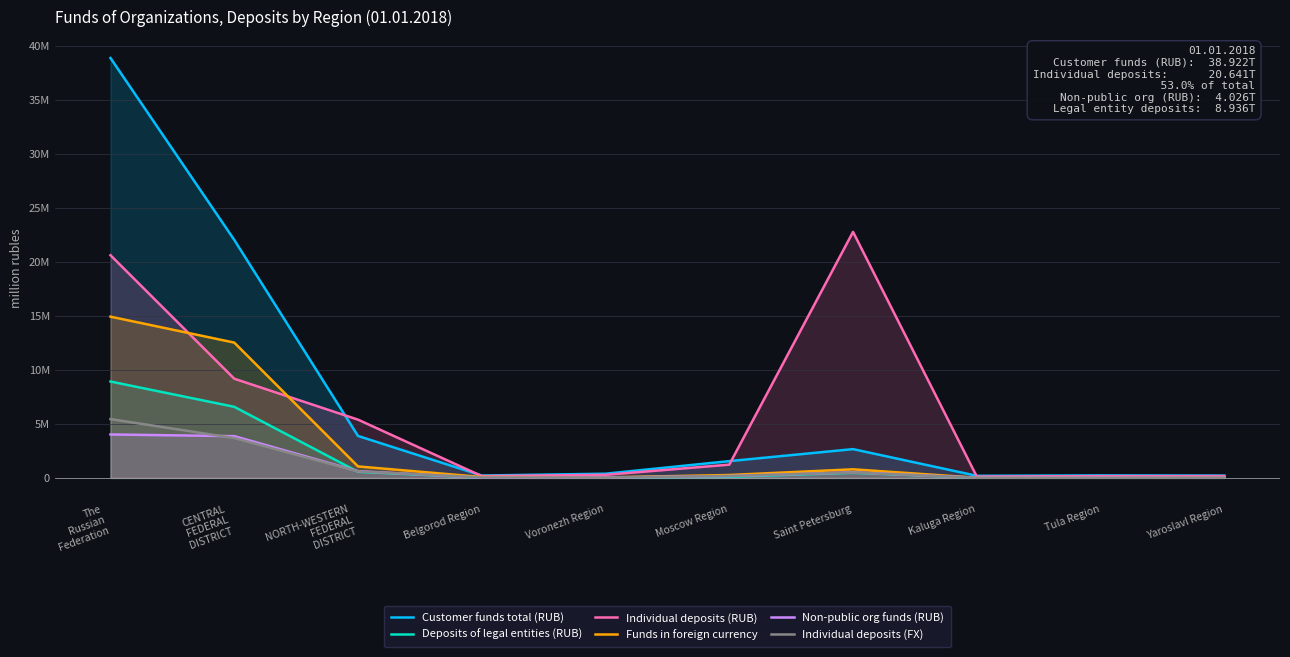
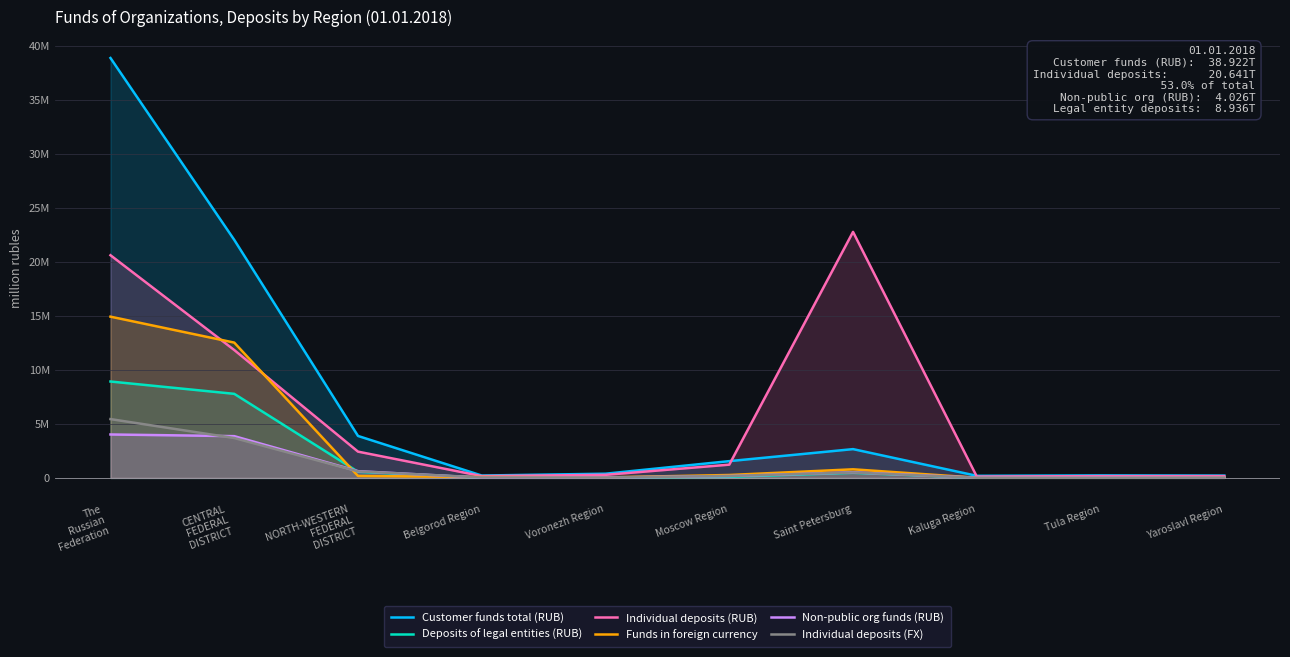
  {
    "Customer funds total (RUB)": {
      "The Russian Federation": 38900000,
      "CENTRAL FEDERAL DISTRICT": 22100000,
      "NORTH-WESTERN FEDERAL DISTRICT": 3900000,
      "Moscow Region": 1600000,
      "Saint Petersburg": 2700000
    },
    "Deposits of legal entities (RUB)": {
      "The Russian Federation": 8900000,
-     "CENTRAL FEDERAL DISTRICT": 6600000
+     "CENTRAL FEDERAL DISTRICT": 7800000
    },
    "Individual deposits (RUB)": {
      "The Russian Federation": 20600000,
-     "CENTRAL FEDERAL DISTRICT": 9200000,
-     "NORTH-WESTERN FEDERAL DISTRICT": 5400000,
+     "CENTRAL FEDERAL DISTRICT": 11900000,
+     "NORTH-WESTERN FEDERAL DISTRICT": 2400000,
      "Moscow Region": 1200000,
      "Saint Petersburg": 22800000
    },
    "Funds in foreign currency": {
      "The Russian Federation": 14900000,
      "CENTRAL FEDERAL DISTRICT": 12500000,
-     "NORTH-WESTERN FEDERAL DISTRICT": 1100000,
+     "NORTH-WESTERN FEDERAL DISTRICT": 200000,
      "Saint Petersburg": 800000
    },
    "Non-public org funds (RUB)": {
      "The Russian Federation": 4000000
    },
    "Individual deposits (FX)": {
      "The Russian Federation": 5500000
    }
  }
